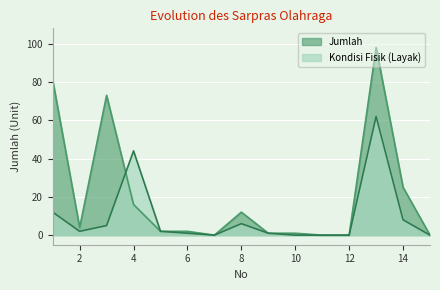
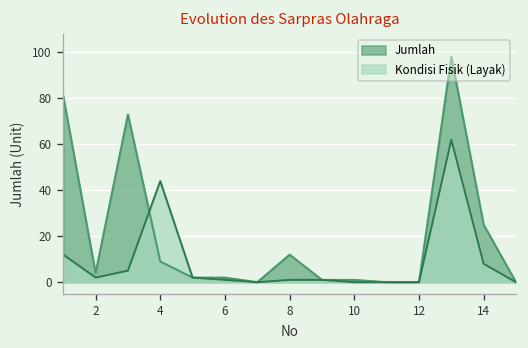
  {
    "Jumlah": {
      "2": 4,
-     "4": 16,
+     "4": 9,
      "8": 12,
      "14": 25
    },
    "Kondisi Fisik (Layak)": {
      "2": 2,
      "4": 44,
-     "8": 6,
+     "8": 1,
      "14": 8
    }
  }
